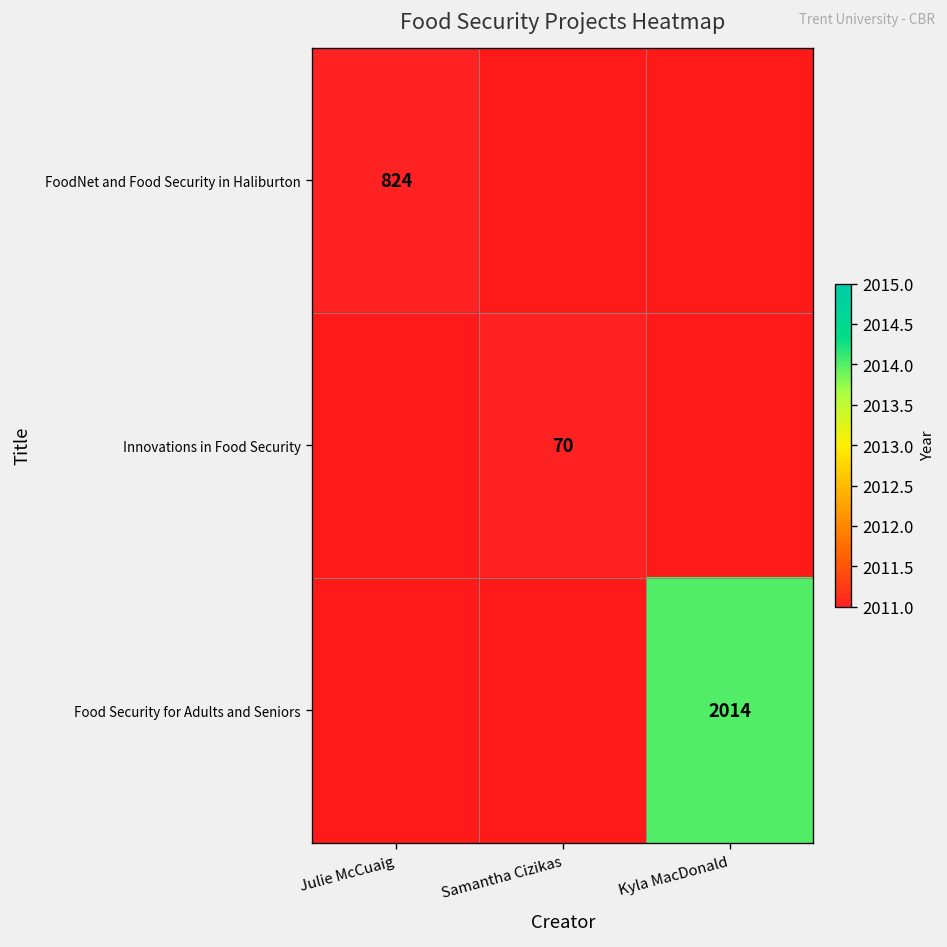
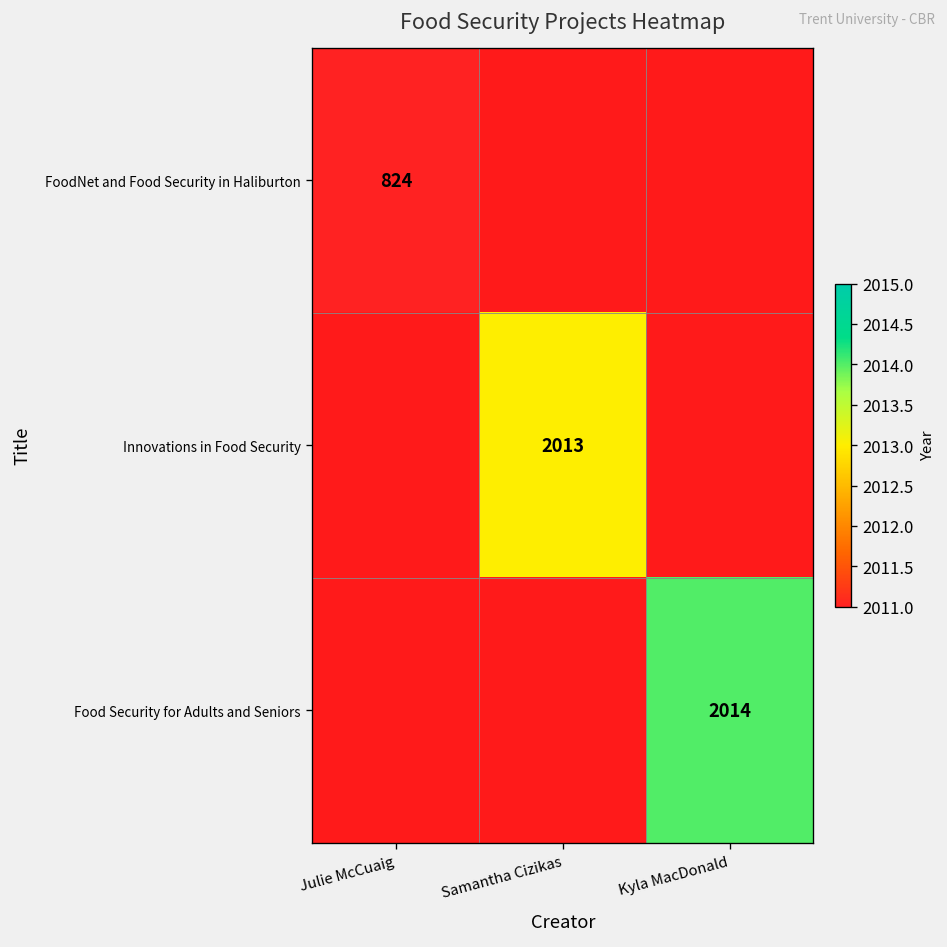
  {
    "FoodNet and Food Security in Haliburton": {
      "Julie McCuaig": 824
    },
    "Innovations in Food Security": {
-     "Samantha Cizikas": 70
+     "Samantha Cizikas": 2013
    },
    "Food Security for Adults and Seniors": {
      "Kyla MacDonald": 2014
    }
  }
